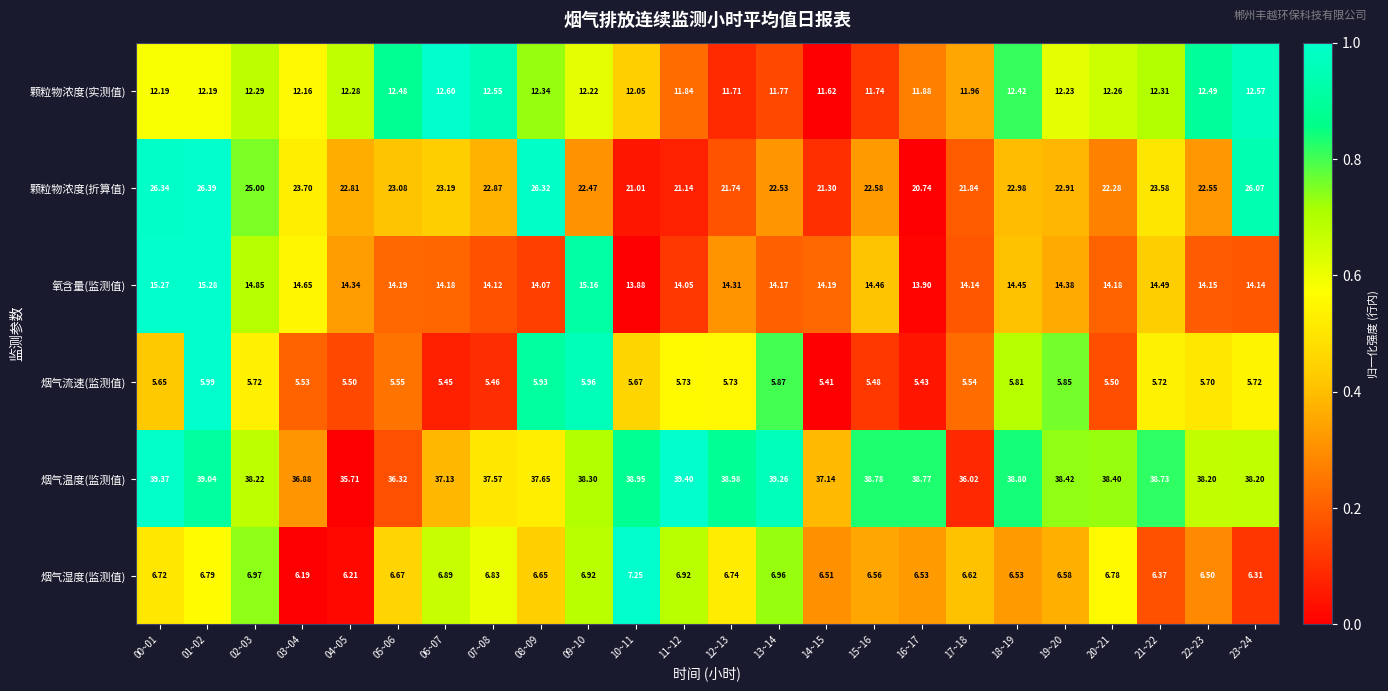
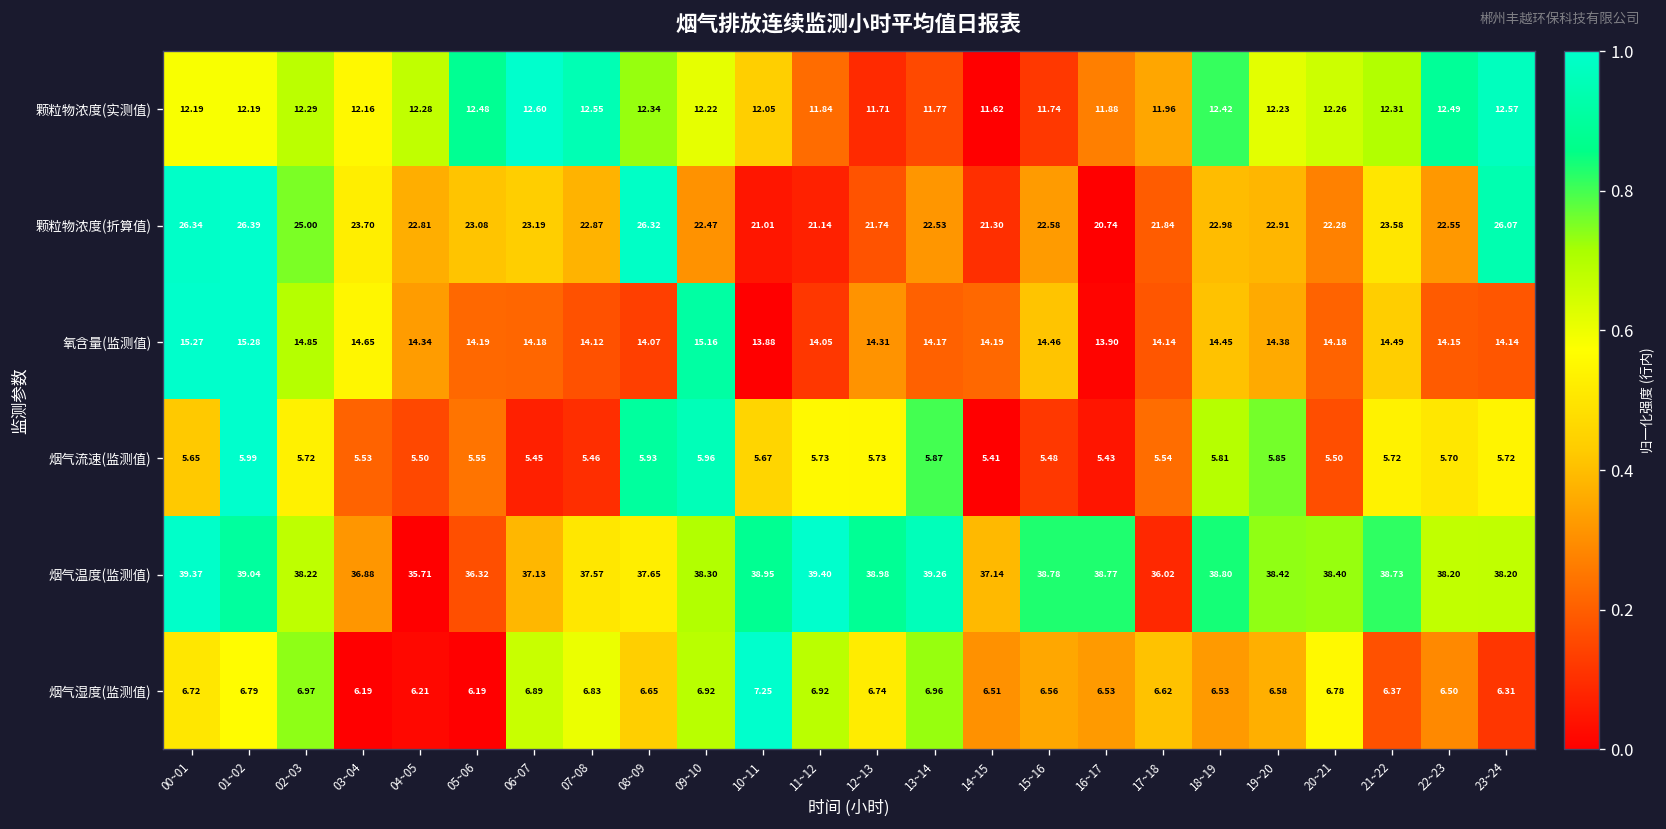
  {
    "颗粒物浓度(实测值)": {
      "00~01": 12.19,
      "01~02": 12.19,
      "02~03": 12.29,
      "03~04": 12.16,
      "04~05": 12.28,
      "05~06": 12.48,
      "06~07": 12.60,
      "07~08": 12.55,
      "08~09": 12.34,
      "09~10": 12.22,
      "10~11": 12.05,
      "11~12": 11.84,
      "12~13": 11.71,
      "13~14": 11.77,
      "14~15": 11.62,
      "15~16": 11.74,
      "16~17": 11.88,
      "17~18": 11.96,
      "18~19": 12.42,
      "19~20": 12.23,
      "20~21": 12.26,
      "21~22": 12.31,
      "22~23": 12.49,
      "23~24": 12.57
    },
    "颗粒物浓度(折算值)": {
      "00~01": 26.34,
      "01~02": 26.39,
      "02~03": 25.00,
      "03~04": 23.70,
      "04~05": 22.81,
      "05~06": 23.08,
      "06~07": 23.19,
      "07~08": 22.87,
      "08~09": 26.32,
      "09~10": 22.47,
      "10~11": 21.01,
      "11~12": 21.14,
      "12~13": 21.74,
      "13~14": 22.53,
      "14~15": 21.30,
      "15~16": 22.58,
      "16~17": 20.74,
      "17~18": 21.84,
      "18~19": 22.98,
      "19~20": 22.91,
      "20~21": 22.28,
      "21~22": 23.58,
      "22~23": 22.55,
      "23~24": 26.07
    },
    "氧含量(监测值)": {
      "00~01": 15.27,
      "01~02": 15.28,
      "02~03": 14.85,
      "03~04": 14.65,
      "04~05": 14.34,
      "05~06": 14.19,
      "06~07": 14.18,
      "07~08": 14.12,
      "08~09": 14.07,
      "09~10": 15.16,
      "10~11": 13.88,
      "11~12": 14.05,
      "12~13": 14.31,
      "13~14": 14.17,
      "14~15": 14.19,
      "15~16": 14.46,
      "16~17": 13.90,
      "17~18": 14.14,
      "18~19": 14.45,
      "19~20": 14.38,
      "20~21": 14.18,
      "21~22": 14.49,
      "22~23": 14.15,
      "23~24": 14.14
    },
    "烟气流速(监测值)": {
      "00~01": 5.65,
      "01~02": 5.99,
      "02~03": 5.72,
      "03~04": 5.53,
      "04~05": 5.50,
      "05~06": 5.55,
      "06~07": 5.45,
      "07~08": 5.46,
      "08~09": 5.93,
      "09~10": 5.96,
      "10~11": 5.67,
      "11~12": 5.73,
      "12~13": 5.73,
      "13~14": 5.87,
      "14~15": 5.41,
      "15~16": 5.48,
      "16~17": 5.43,
      "17~18": 5.54,
      "18~19": 5.81,
      "19~20": 5.85,
      "20~21": 5.50,
      "21~22": 5.72,
      "22~23": 5.70,
      "23~24": 5.72
    },
    "烟气温度(监测值)": {
      "00~01": 39.37,
      "01~02": 39.04,
      "02~03": 38.22,
      "03~04": 36.88,
      "04~05": 35.71,
      "05~06": 36.32,
      "06~07": 37.13,
      "07~08": 37.57,
      "08~09": 37.65,
      "09~10": 38.30,
      "10~11": 38.95,
      "11~12": 39.40,
      "12~13": 38.98,
      "13~14": 39.26,
      "14~15": 37.14,
      "15~16": 38.78,
      "16~17": 38.77,
      "17~18": 36.02,
      "18~19": 38.80,
      "19~20": 38.42,
      "20~21": 38.40,
      "21~22": 38.73,
      "22~23": 38.20,
      "23~24": 38.20
    },
    "烟气湿度(监测值)": {
      "00~01": 6.72,
      "01~02": 6.79,
      "02~03": 6.97,
      "03~04": 6.19,
      "04~05": 6.21,
-     "05~06": 6.67,
+     "05~06": 6.19,
      "06~07": 6.89,
      "07~08": 6.83,
      "08~09": 6.65,
      "09~10": 6.92,
      "10~11": 7.25,
      "11~12": 6.92,
      "12~13": 6.74,
      "13~14": 6.96,
      "14~15": 6.51,
      "15~16": 6.56,
      "16~17": 6.53,
      "17~18": 6.62,
      "18~19": 6.53,
      "19~20": 6.58,
      "20~21": 6.78,
      "21~22": 6.37,
      "22~23": 6.50,
      "23~24": 6.31
    }
  }
